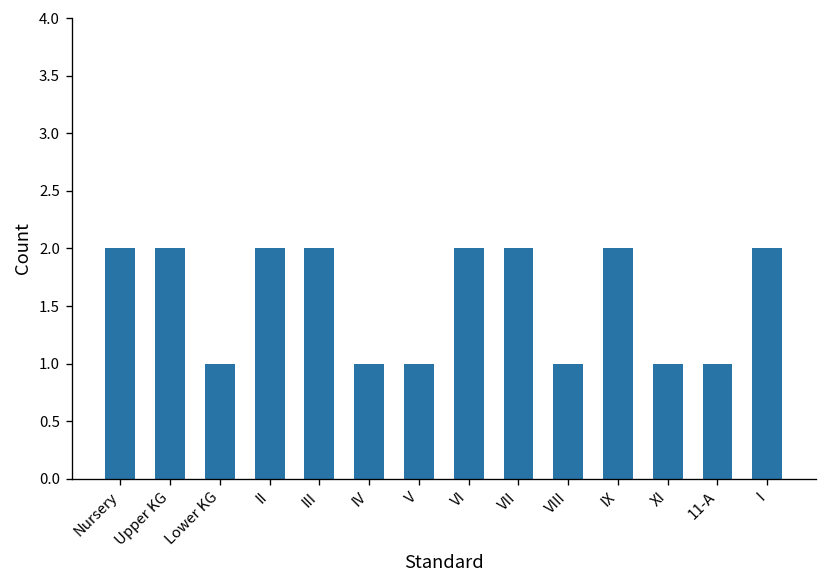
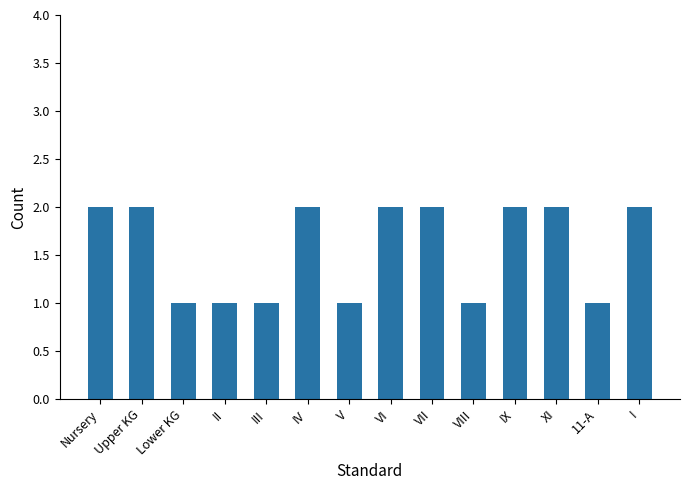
  {
    "Nursery": 2,
    "Upper KG": 2,
    "Lower KG": 1,
-   "II": 2,
-   "III": 2,
-   "IV": 1,
+   "II": 1,
+   "III": 1,
+   "IV": 2,
    "V": 1,
    "VI": 2,
    "VII": 2,
    "VIII": 1,
    "IX": 2,
-   "XI": 1,
+   "XI": 2,
    "11-A": 1,
    "I": 2
  }
